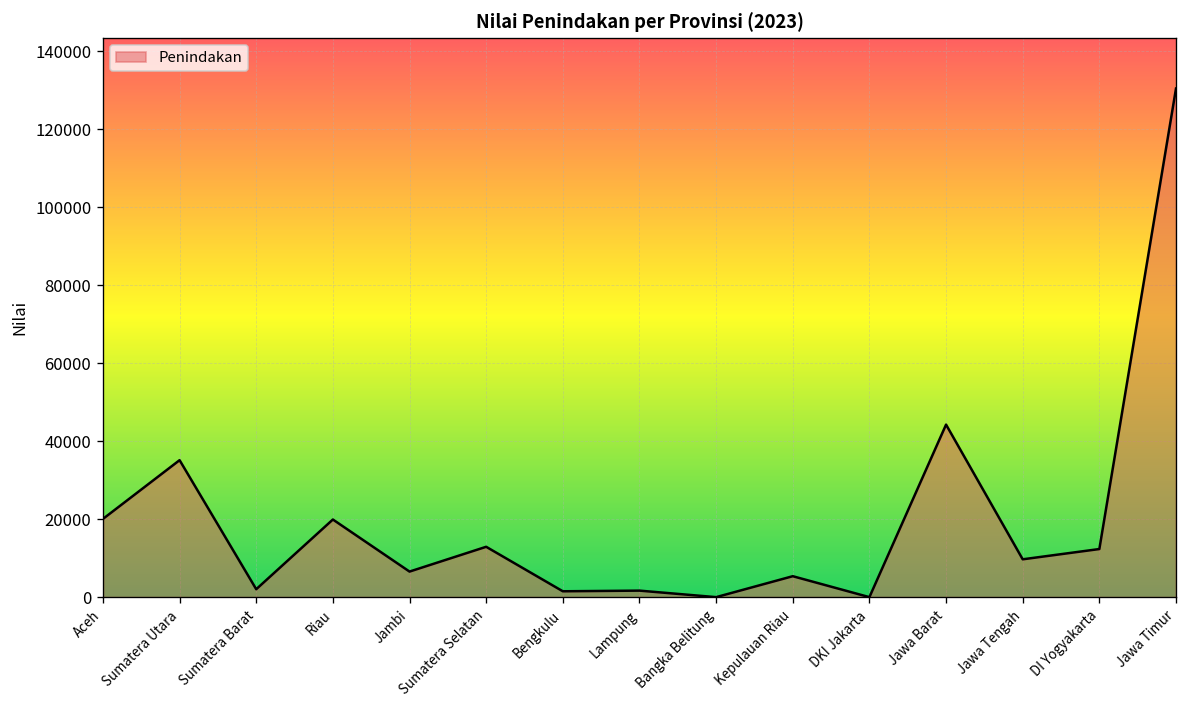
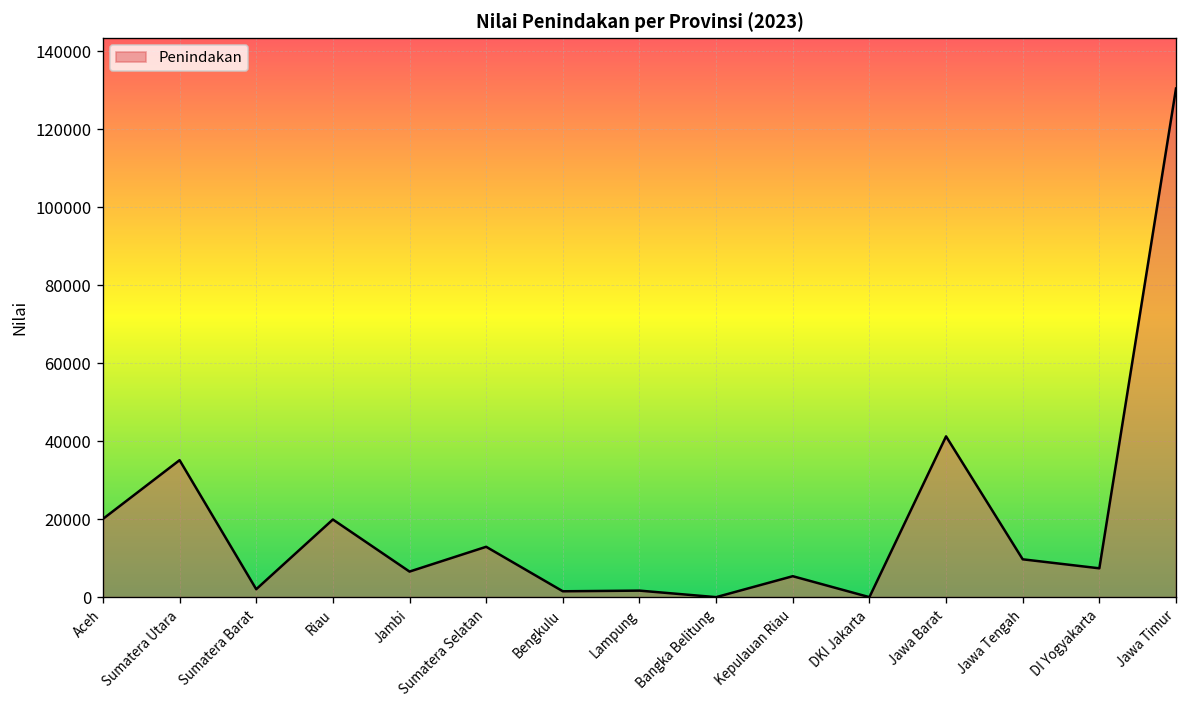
  {
    "Aceh": 20000,
    "Sumatera Utara": 35000,
    "Sumatera Barat": 2000,
    "Riau": 20000,
    "Jambi": 7000,
    "Sumatera Selatan": 13000,
    "Bengkulu": 2000,
    "Lampung": 2000,
    "Bangka Belitung": 0,
    "Kepulauan Riau": 5000,
    "DKI Jakarta": 0,
-   "Jawa Barat": 44000,
+   "Jawa Barat": 41000,
    "Jawa Tengah": 10000,
-   "DI Yogyakarta": 12000,
+   "DI Yogyakarta": 7000,
    "Jawa Timur": 130000
  }
